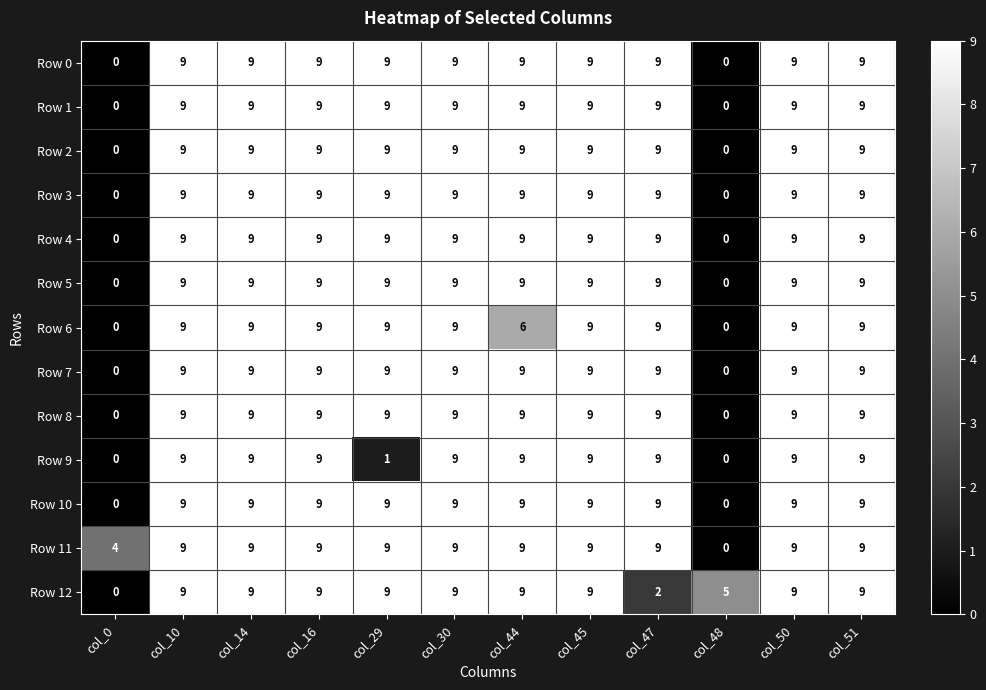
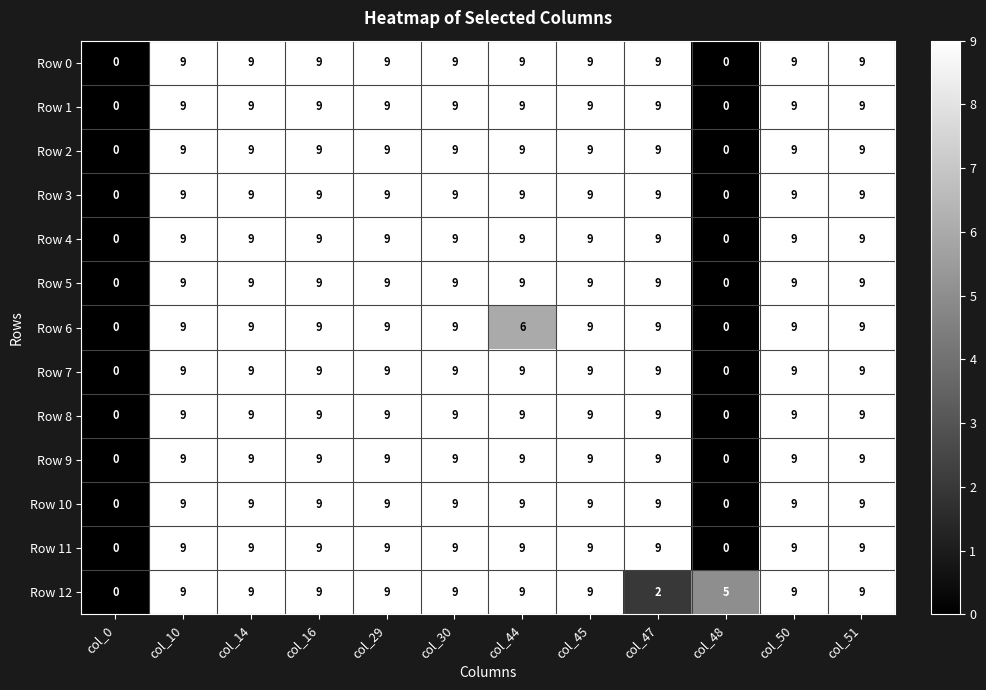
  {
    "Row 0": {
      "col_0": 0,
      "col_10": 9,
      "col_14": 9,
      "col_16": 9,
      "col_29": 9,
      "col_30": 9,
      "col_44": 9,
      "col_45": 9,
      "col_47": 9,
      "col_48": 0,
      "col_50": 9,
      "col_51": 9
    },
    "Row 1": {
      "col_0": 0,
      "col_10": 9,
      "col_14": 9,
      "col_16": 9,
      "col_29": 9,
      "col_30": 9,
      "col_44": 9,
      "col_45": 9,
      "col_47": 9,
      "col_48": 0,
      "col_50": 9,
      "col_51": 9
    },
    "Row 2": {
      "col_0": 0,
      "col_10": 9,
      "col_14": 9,
      "col_16": 9,
      "col_29": 9,
      "col_30": 9,
      "col_44": 9,
      "col_45": 9,
      "col_47": 9,
      "col_48": 0,
      "col_50": 9,
      "col_51": 9
    },
    "Row 3": {
      "col_0": 0,
      "col_10": 9,
      "col_14": 9,
      "col_16": 9,
      "col_29": 9,
      "col_30": 9,
      "col_44": 9,
      "col_45": 9,
      "col_47": 9,
      "col_48": 0,
      "col_50": 9,
      "col_51": 9
    },
    "Row 4": {
      "col_0": 0,
      "col_10": 9,
      "col_14": 9,
      "col_16": 9,
      "col_29": 9,
      "col_30": 9,
      "col_44": 9,
      "col_45": 9,
      "col_47": 9,
      "col_48": 0,
      "col_50": 9,
      "col_51": 9
    },
    "Row 5": {
      "col_0": 0,
      "col_10": 9,
      "col_14": 9,
      "col_16": 9,
      "col_29": 9,
      "col_30": 9,
      "col_44": 9,
      "col_45": 9,
      "col_47": 9,
      "col_48": 0,
      "col_50": 9,
      "col_51": 9
    },
    "Row 6": {
      "col_0": 0,
      "col_10": 9,
      "col_14": 9,
      "col_16": 9,
      "col_29": 9,
      "col_30": 9,
      "col_44": 6,
      "col_45": 9,
      "col_47": 9,
      "col_48": 0,
      "col_50": 9,
      "col_51": 9
    },
    "Row 7": {
      "col_0": 0,
      "col_10": 9,
      "col_14": 9,
      "col_16": 9,
      "col_29": 9,
      "col_30": 9,
      "col_44": 9,
      "col_45": 9,
      "col_47": 9,
      "col_48": 0,
      "col_50": 9,
      "col_51": 9
    },
    "Row 8": {
      "col_0": 0,
      "col_10": 9,
      "col_14": 9,
      "col_16": 9,
      "col_29": 9,
      "col_30": 9,
      "col_44": 9,
      "col_45": 9,
      "col_47": 9,
      "col_48": 0,
      "col_50": 9,
      "col_51": 9
    },
    "Row 9": {
      "col_0": 0,
      "col_10": 9,
      "col_14": 9,
      "col_16": 9,
-     "col_29": 1,
+     "col_29": 9,
      "col_30": 9,
      "col_44": 9,
      "col_45": 9,
      "col_47": 9,
      "col_48": 0,
      "col_50": 9,
      "col_51": 9
    },
    "Row 10": {
      "col_0": 0,
      "col_10": 9,
      "col_14": 9,
      "col_16": 9,
      "col_29": 9,
      "col_30": 9,
      "col_44": 9,
      "col_45": 9,
      "col_47": 9,
      "col_48": 0,
      "col_50": 9,
      "col_51": 9
    },
    "Row 11": {
-     "col_0": 4,
+     "col_0": 0,
      "col_10": 9,
      "col_14": 9,
      "col_16": 9,
      "col_29": 9,
      "col_30": 9,
      "col_44": 9,
      "col_45": 9,
      "col_47": 9,
      "col_48": 0,
      "col_50": 9,
      "col_51": 9
    },
    "Row 12": {
      "col_0": 0,
      "col_10": 9,
      "col_14": 9,
      "col_16": 9,
      "col_29": 9,
      "col_30": 9,
      "col_44": 9,
      "col_45": 9,
      "col_47": 2,
      "col_48": 5,
      "col_50": 9,
      "col_51": 9
    }
  }
